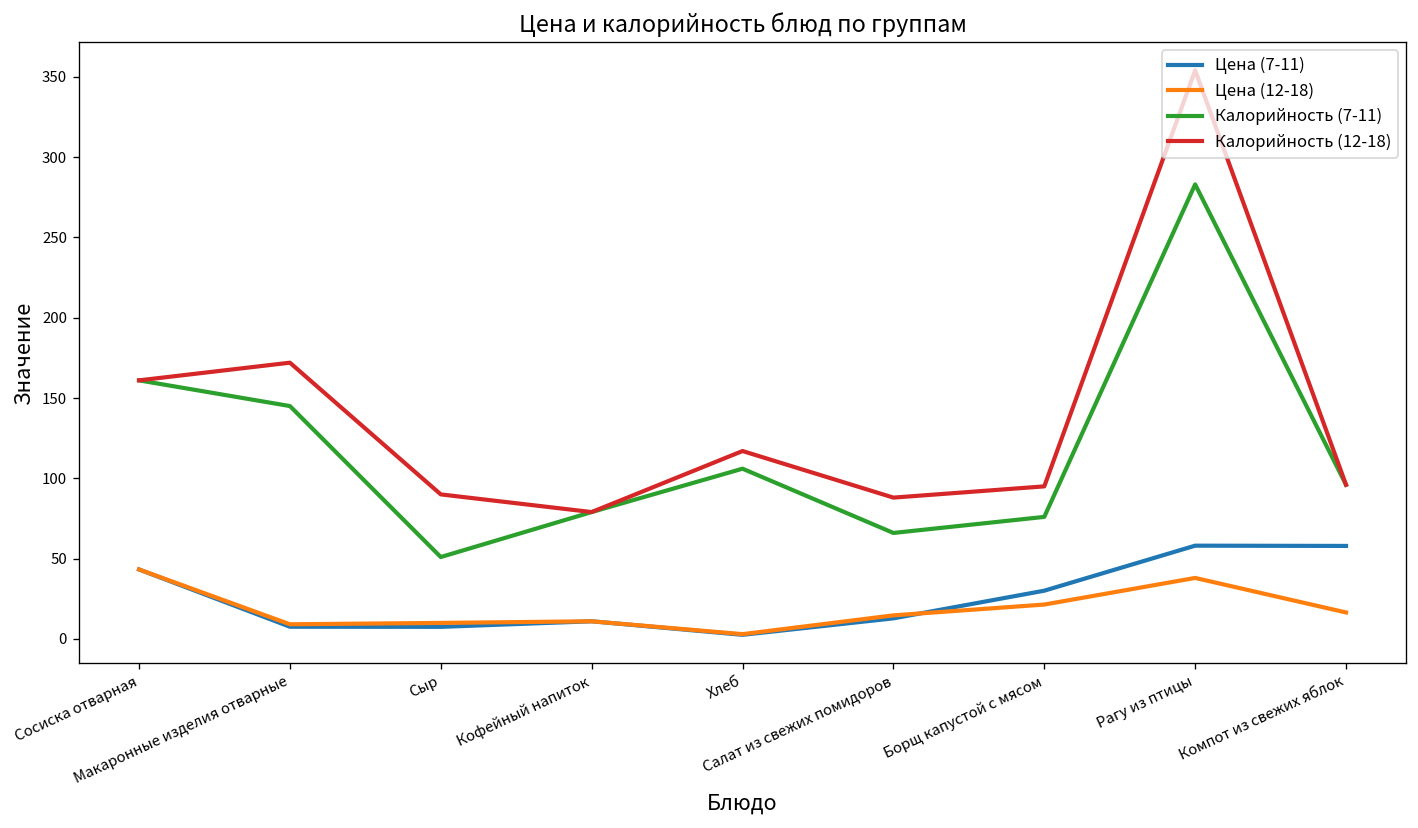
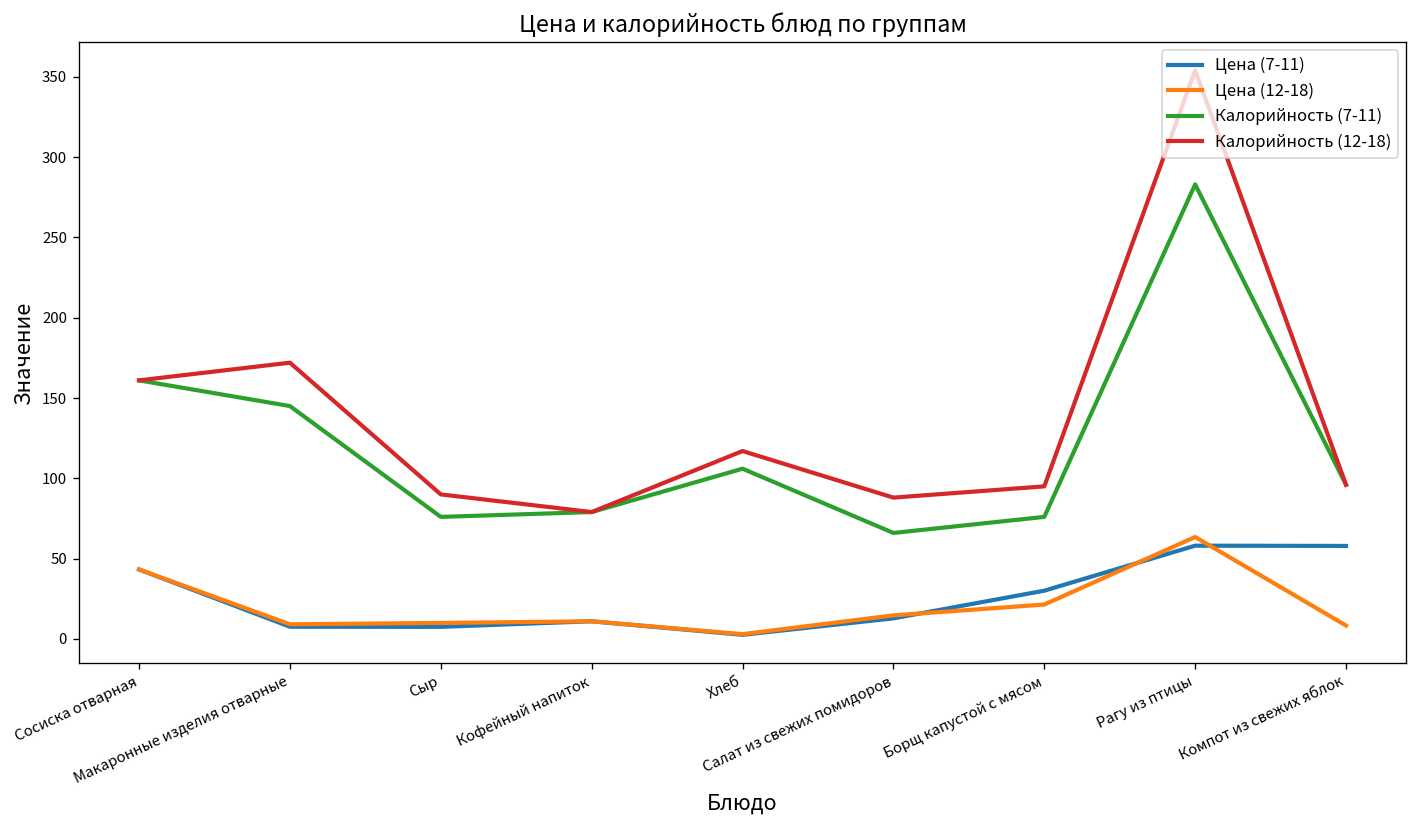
  {
    "Цена (7-11)": {
      "Сыр": 8,
      "Борщ капустой с мясом": 30,
      "Рагу из птицы": 58,
      "Компот из свежих яблок": 58
    },
    "Цена (12-18)": {
      "Сыр": 10,
      "Борщ капустой с мясом": 21,
-     "Рагу из птицы": 38,
-     "Компот из свежих яблок": 17
+     "Рагу из птицы": 63,
+     "Компот из свежих яблок": 8
    },
    "Калорийность (7-11)": {
      "Макаронные изделия отварные": 145,
-     "Сыр": 51,
+     "Сыр": 76,
      "Хлеб": 106,
      "Салат из свежих помидоров": 66,
      "Борщ капустой с мясом": 76,
      "Рагу из птицы": 283
    },
    "Калорийность (12-18)": {
      "Макаронные изделия отварные": 172,
      "Сыр": 90,
      "Хлеб": 117,
      "Салат из свежих помидоров": 88,
      "Борщ капустой с мясом": 95
    }
  }
